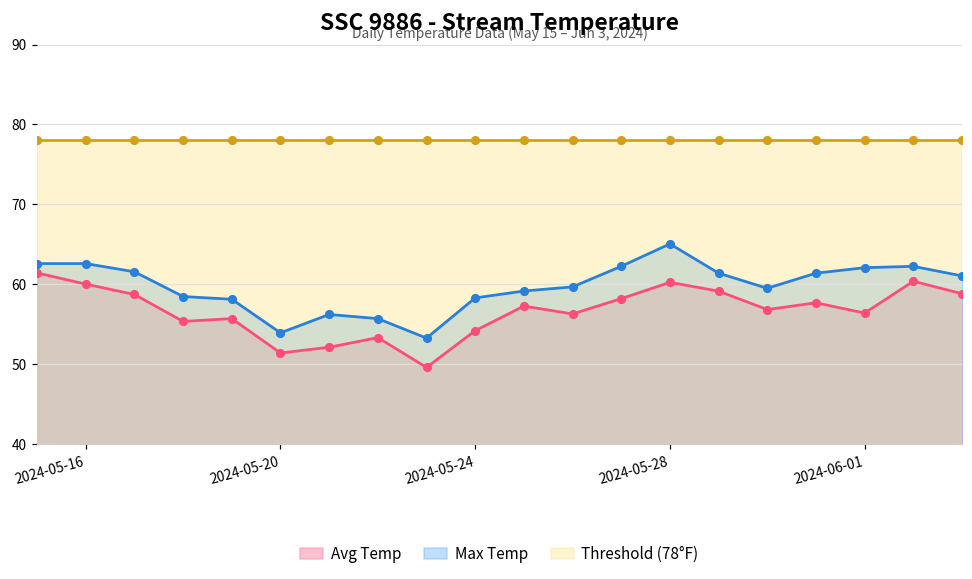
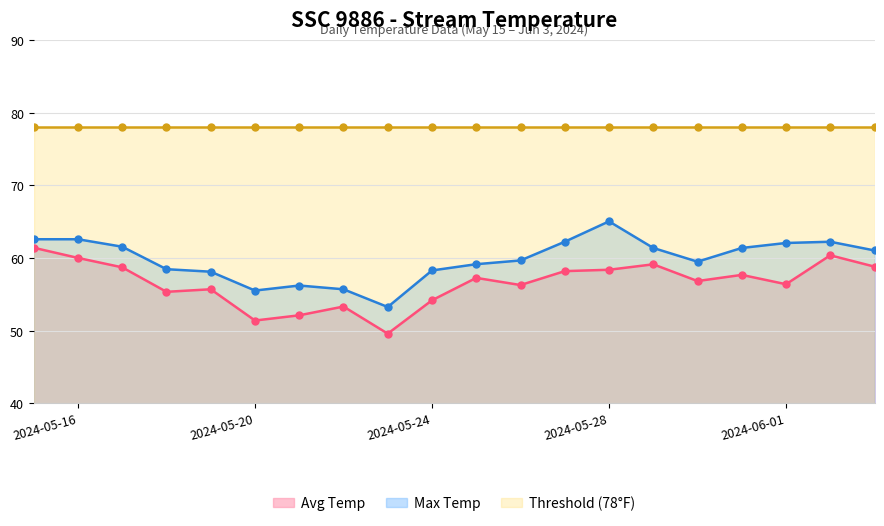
  {
    "Avg Temp": {
      "2024-05-16": 60,
      "2024-05-20": 51,
      "2024-05-24": 54,
-     "2024-05-28": 60,
+     "2024-05-28": 58,
      "2024-06-01": 56
    },
    "Max Temp": {
      "2024-05-16": 63,
-     "2024-05-20": 54,
+     "2024-05-20": 56,
      "2024-05-24": 58,
      "2024-05-28": 65,
      "2024-06-01": 62
    },
    "Threshold (78°F)": {
      "2024-05-16": 78,
      "2024-05-20": 78,
      "2024-05-24": 78,
      "2024-05-28": 78,
      "2024-06-01": 78
    }
  }
